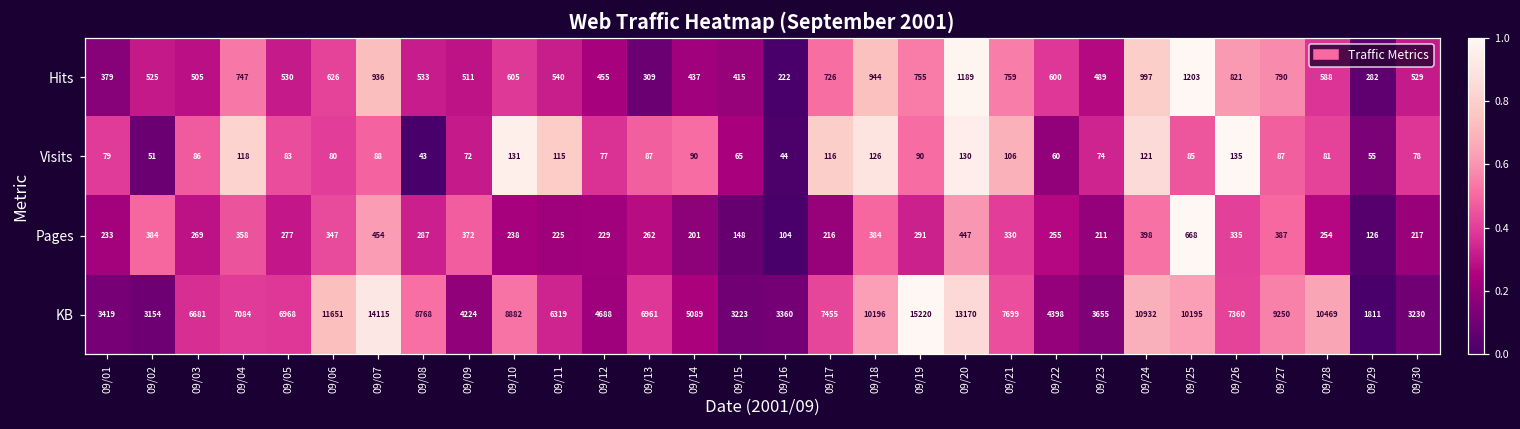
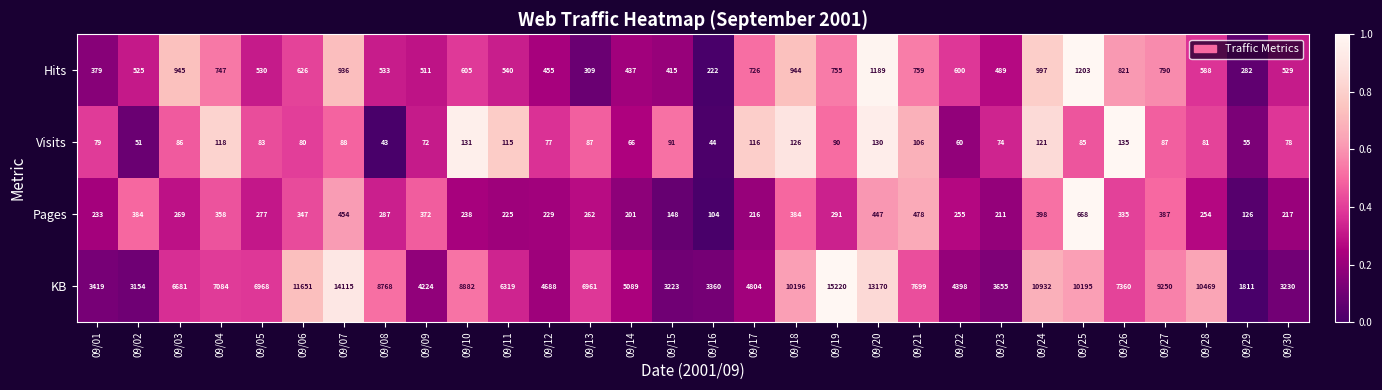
  {
    "Hits": {
      "09/01": 379,
      "09/02": 525,
-     "09/03": 505,
+     "09/03": 945,
      "09/04": 747,
      "09/05": 530,
      "09/06": 626,
      "09/07": 936,
      "09/08": 533,
      "09/09": 511,
      "09/10": 605,
      "09/11": 540,
      "09/12": 455,
      "09/13": 309,
      "09/14": 437,
      "09/15": 415,
      "09/16": 222,
      "09/17": 726,
      "09/18": 944,
      "09/19": 755,
      "09/20": 1189,
      "09/21": 759,
      "09/22": 600,
      "09/23": 489,
      "09/24": 997,
      "09/25": 1203,
      "09/26": 821,
      "09/27": 790,
      "09/28": 588,
      "09/29": 282,
      "09/30": 529
    },
    "Visits": {
      "09/01": 79,
      "09/02": 51,
      "09/03": 86,
      "09/04": 118,
      "09/05": 83,
      "09/06": 80,
      "09/07": 88,
      "09/08": 43,
      "09/09": 72,
      "09/10": 131,
      "09/11": 115,
      "09/12": 77,
      "09/13": 87,
-     "09/14": 90,
-     "09/15": 65,
+     "09/14": 66,
+     "09/15": 91,
      "09/16": 44,
      "09/17": 116,
      "09/18": 126,
      "09/19": 90,
      "09/20": 130,
      "09/21": 106,
      "09/22": 60,
      "09/23": 74,
      "09/24": 121,
      "09/25": 85,
      "09/26": 135,
      "09/27": 87,
      "09/28": 81,
      "09/29": 55,
      "09/30": 78
    },
    "Pages": {
      "09/01": 233,
      "09/02": 384,
      "09/03": 269,
      "09/04": 358,
      "09/05": 277,
      "09/06": 347,
      "09/07": 454,
      "09/08": 287,
      "09/09": 372,
      "09/10": 238,
      "09/11": 225,
      "09/12": 229,
      "09/13": 262,
      "09/14": 201,
      "09/15": 148,
      "09/16": 104,
      "09/17": 216,
      "09/18": 384,
      "09/19": 291,
      "09/20": 447,
-     "09/21": 330,
+     "09/21": 478,
      "09/22": 255,
      "09/23": 211,
      "09/24": 398,
      "09/25": 668,
      "09/26": 335,
      "09/27": 387,
      "09/28": 254,
      "09/29": 126,
      "09/30": 217
    },
    "KB": {
      "09/01": 3419,
      "09/02": 3154,
      "09/03": 6681,
      "09/04": 7084,
      "09/05": 6968,
      "09/06": 11651,
      "09/07": 14115,
      "09/08": 8768,
      "09/09": 4224,
      "09/10": 8882,
      "09/11": 6319,
      "09/12": 4688,
      "09/13": 6961,
      "09/14": 5089,
      "09/15": 3223,
      "09/16": 3360,
-     "09/17": 7455,
+     "09/17": 4804,
      "09/18": 10196,
      "09/19": 15220,
      "09/20": 13170,
      "09/21": 7699,
      "09/22": 4398,
      "09/23": 3655,
      "09/24": 10932,
      "09/25": 10195,
      "09/26": 7360,
      "09/27": 9250,
      "09/28": 10469,
      "09/29": 1811,
      "09/30": 3230
    }
  }
